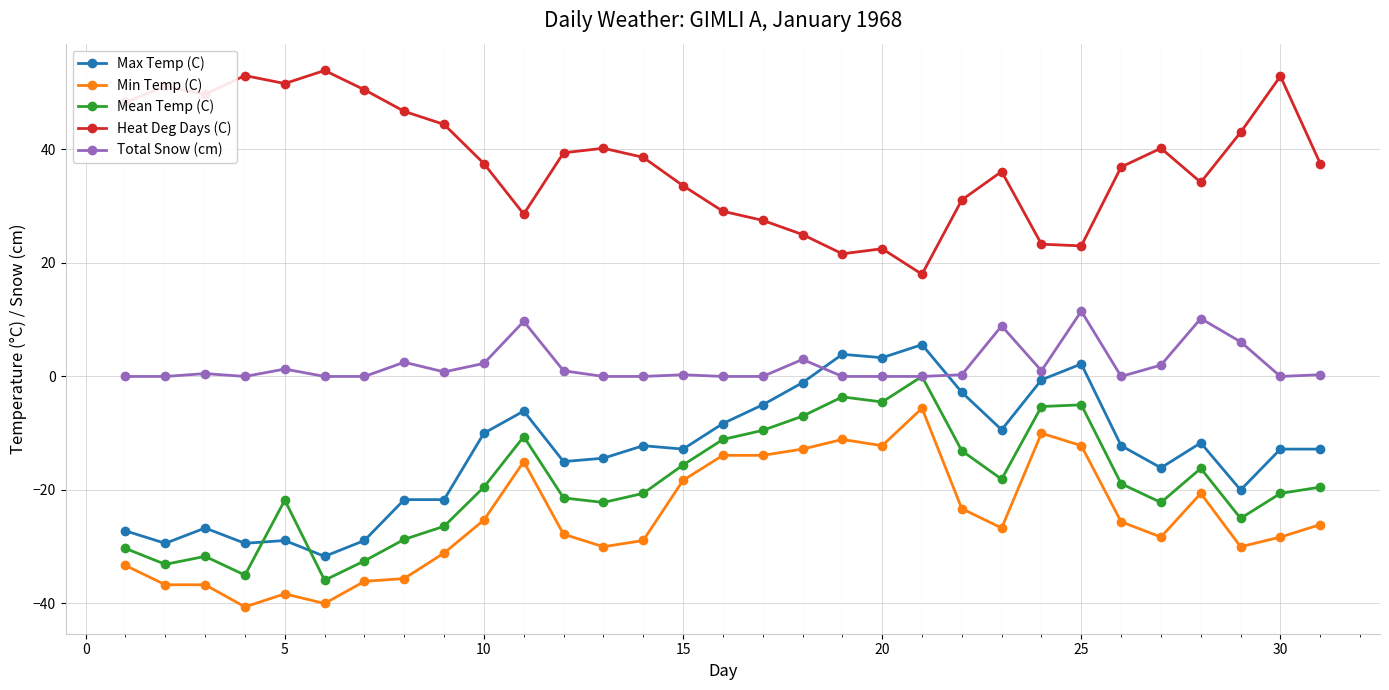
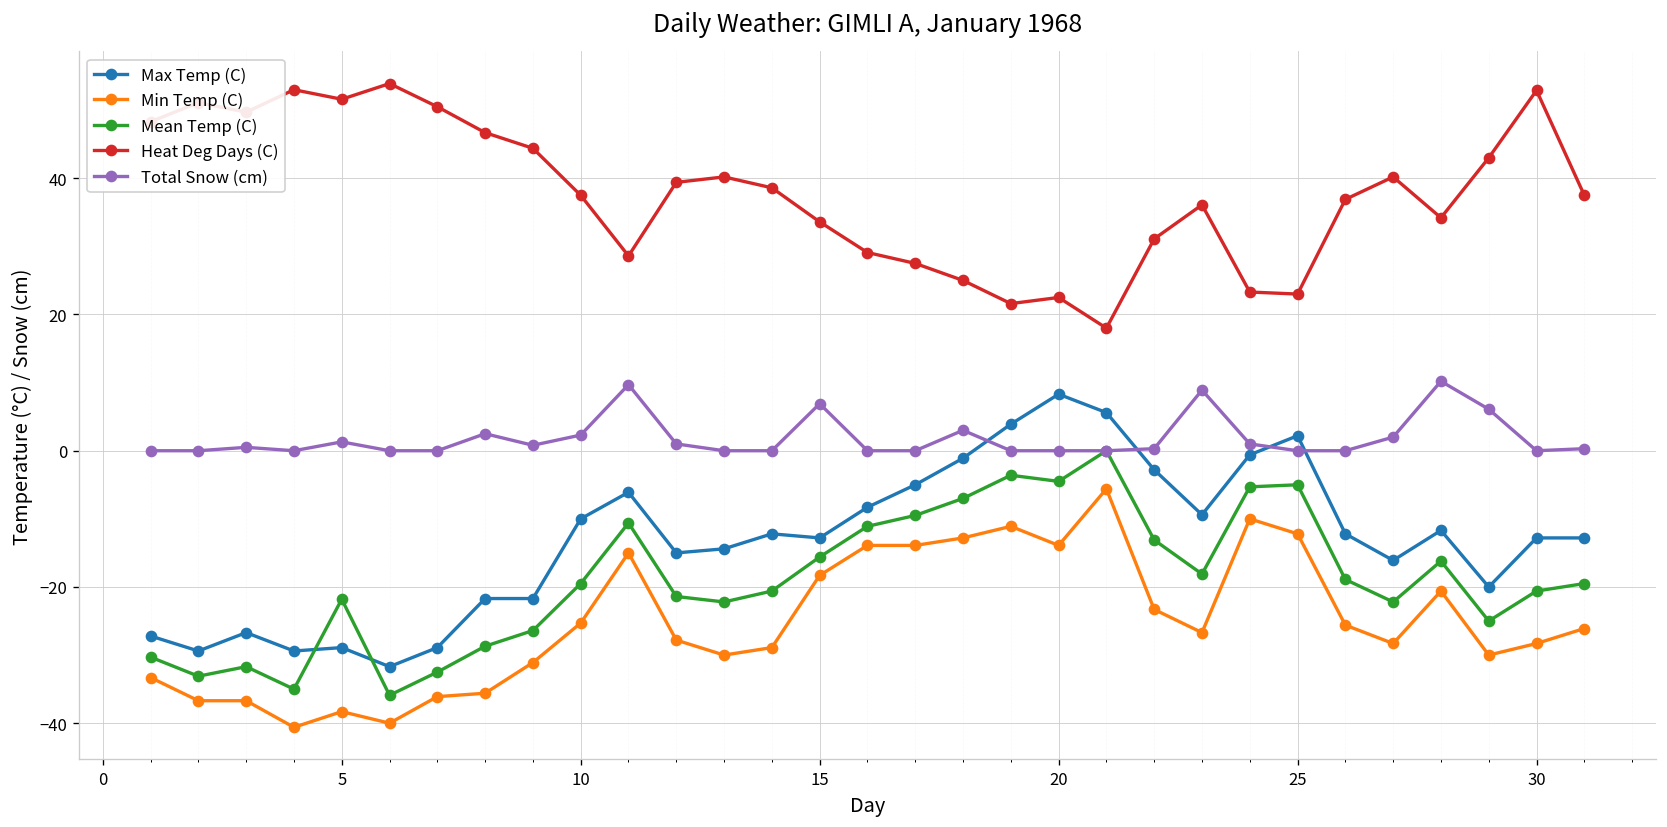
  {
    "Max Temp (C)": {
      "5": -29,
      "10": -10,
      "15": -13,
-     "20": 3,
+     "20": 8,
      "25": 2,
      "30": -13
    },
    "Min Temp (C)": {
      "5": -38,
      "10": -25,
      "15": -18,
-     "20": -12,
+     "20": -14,
      "25": -12,
      "30": -28
    },
    "Mean Temp (C)": {
      "5": -22,
      "10": -20,
      "15": -16,
      "20": -5,
      "25": -5,
      "30": -21
    },
    "Heat Deg Days (C)": {
      "5": 52,
      "10": 38,
      "15": 34,
      "20": 23,
      "25": 23,
      "30": 53
    },
    "Total Snow (cm)": {
      "5": 1,
      "10": 2,
-     "15": 0,
+     "15": 7,
      "20": 0,
-     "25": 12,
+     "25": 0,
      "30": 0
    }
  }
